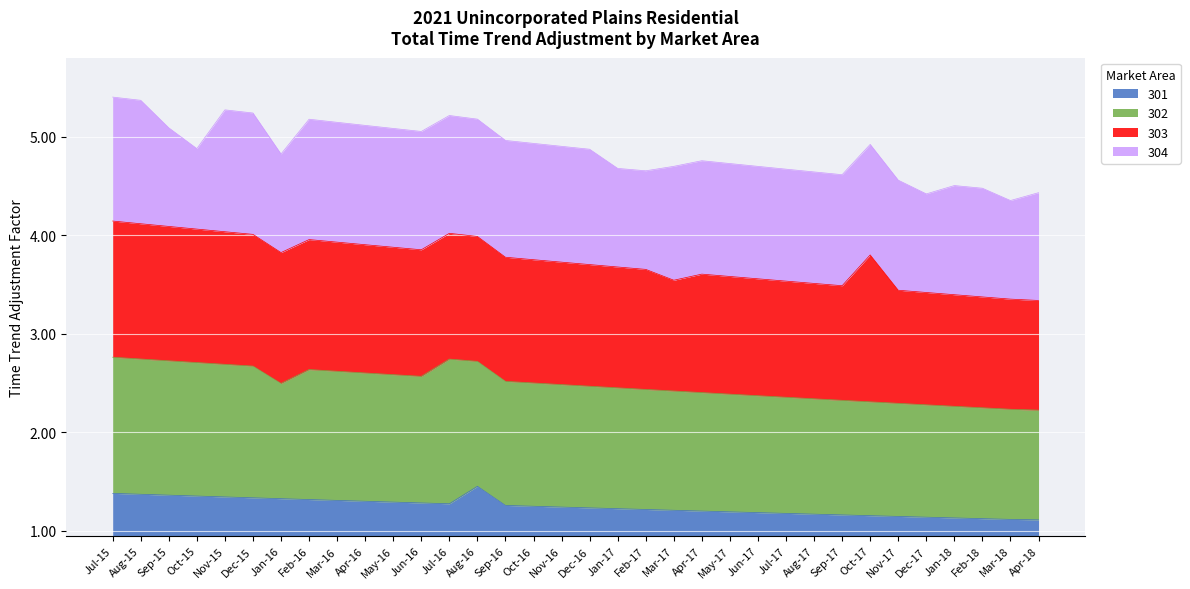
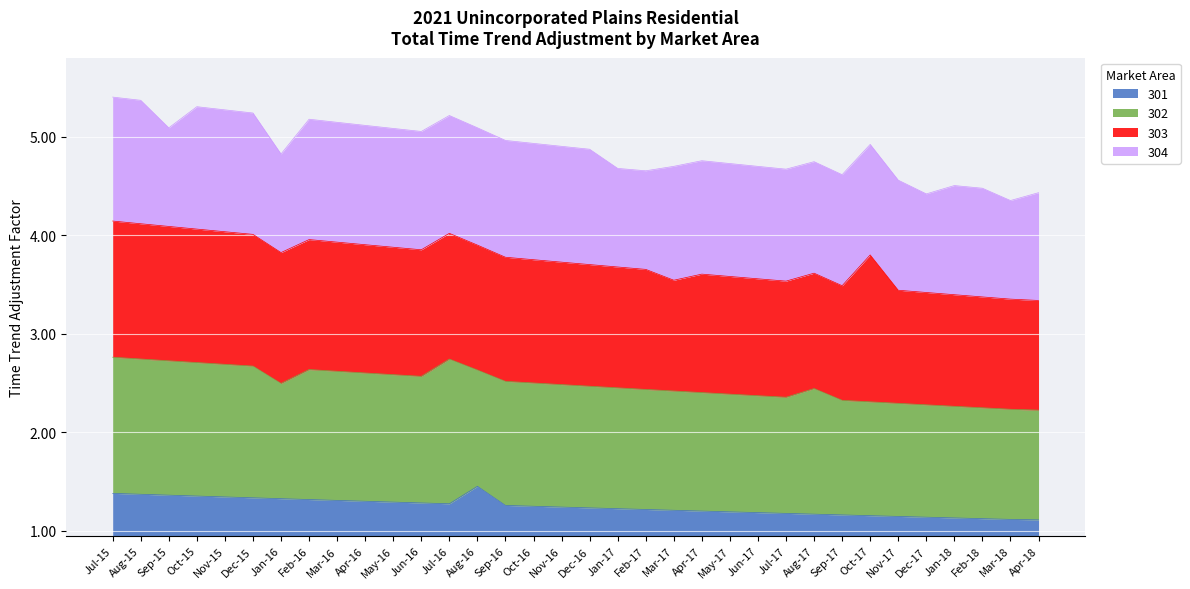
  {
    "301": {
      "Jul-15": 1.4,
      "Aug-15": 1.4,
      "Sep-15": 1.4,
      "Oct-15": 1.4,
      "Nov-15": 1.3,
      "Dec-15": 1.3,
      "Jan-16": 1.3,
      "Feb-16": 1.3,
      "Mar-16": 1.3,
      "Apr-16": 1.3,
      "May-16": 1.3,
      "Jun-16": 1.3,
      "Jul-16": 1.3,
      "Aug-16": 1.5,
      "Sep-16": 1.3,
      "Oct-16": 1.3,
      "Nov-16": 1.2,
      "Dec-16": 1.2,
      "Jan-17": 1.2,
      "Feb-17": 1.2,
      "Mar-17": 1.2,
      "Apr-17": 1.2,
      "May-17": 1.2,
      "Jun-17": 1.2,
      "Jul-17": 1.2,
      "Aug-17": 1.2,
      "Sep-17": 1.2,
      "Oct-17": 1.2,
      "Nov-17": 1.1,
      "Dec-17": 1.1,
      "Jan-18": 1.1,
      "Feb-18": 1.1,
      "Mar-18": 1.1,
      "Apr-18": 1.1
    },
    "302": {
      "Jul-15": 1.4,
      "Aug-15": 1.4,
      "Sep-15": 1.4,
      "Oct-15": 1.4,
      "Nov-15": 1.3,
      "Dec-15": 1.3,
      "Jan-16": 1.2,
      "Feb-16": 1.3,
      "Mar-16": 1.3,
      "Apr-16": 1.3,
      "May-16": 1.3,
      "Jun-16": 1.3,
      "Jul-16": 1.5,
-     "Aug-16": 1.3,
+     "Aug-16": 1.2,
      "Sep-16": 1.3,
      "Oct-16": 1.3,
      "Nov-16": 1.2,
      "Dec-16": 1.2,
      "Jan-17": 1.2,
      "Feb-17": 1.2,
      "Mar-17": 1.2,
      "Apr-17": 1.2,
      "May-17": 1.2,
      "Jun-17": 1.2,
      "Jul-17": 1.2,
-     "Aug-17": 1.2,
+     "Aug-17": 1.3,
      "Sep-17": 1.2,
      "Oct-17": 1.2,
      "Nov-17": 1.1,
      "Dec-17": 1.1,
      "Jan-18": 1.1,
      "Feb-18": 1.1,
      "Mar-18": 1.1,
      "Apr-18": 1.1
    },
    "303": {
      "Jul-15": 1.4,
      "Aug-15": 1.4,
      "Sep-15": 1.4,
      "Oct-15": 1.4,
      "Nov-15": 1.3,
      "Dec-15": 1.3,
      "Jan-16": 1.3,
      "Feb-16": 1.3,
      "Mar-16": 1.3,
      "Apr-16": 1.3,
      "May-16": 1.3,
      "Jun-16": 1.3,
      "Jul-16": 1.3,
      "Aug-16": 1.3,
      "Sep-16": 1.3,
      "Oct-16": 1.3,
      "Nov-16": 1.2,
      "Dec-16": 1.2,
      "Jan-17": 1.2,
      "Feb-17": 1.2,
      "Mar-17": 1.1,
      "Apr-17": 1.2,
      "May-17": 1.2,
      "Jun-17": 1.2,
      "Jul-17": 1.2,
      "Aug-17": 1.2,
      "Sep-17": 1.2,
      "Oct-17": 1.5,
      "Nov-17": 1.1,
      "Dec-17": 1.1,
      "Jan-18": 1.1,
      "Feb-18": 1.1,
      "Mar-18": 1.1,
      "Apr-18": 1.1
    },
    "304": {
      "Jul-15": 1.3,
      "Aug-15": 1.3,
      "Sep-15": 1.0,
-     "Oct-15": 0.8,
+     "Oct-15": 1.2,
      "Nov-15": 1.2,
      "Dec-15": 1.2,
      "Jan-16": 1.0,
      "Feb-16": 1.2,
      "Mar-16": 1.2,
      "Apr-16": 1.2,
      "May-16": 1.2,
      "Jun-16": 1.2,
      "Jul-16": 1.2,
      "Aug-16": 1.2,
      "Sep-16": 1.2,
      "Oct-16": 1.2,
      "Nov-16": 1.2,
      "Dec-16": 1.2,
      "Jan-17": 1.0,
      "Feb-17": 1.0,
      "Mar-17": 1.2,
      "Apr-17": 1.2,
      "May-17": 1.1,
      "Jun-17": 1.1,
      "Jul-17": 1.1,
      "Aug-17": 1.1,
      "Sep-17": 1.1,
      "Oct-17": 1.1,
      "Nov-17": 1.1,
      "Dec-17": 1.0,
      "Jan-18": 1.1,
      "Feb-18": 1.1,
      "Mar-18": 1.0,
      "Apr-18": 1.1
    }
  }
